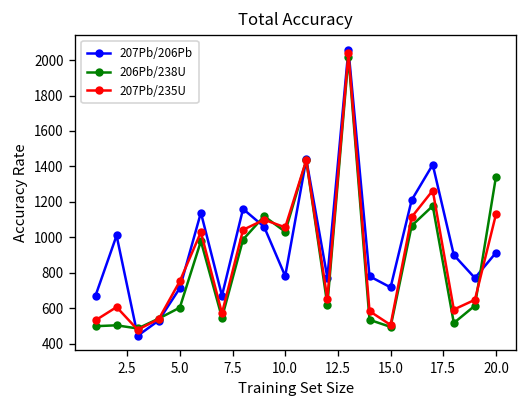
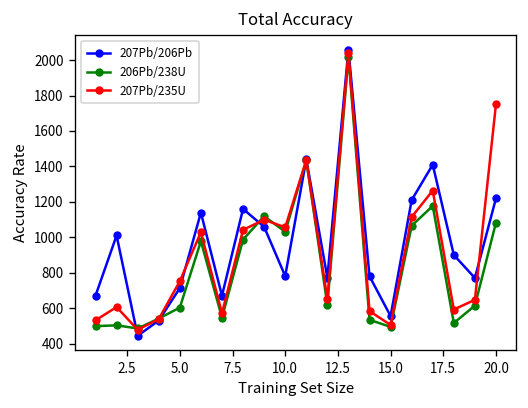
  {
    "207Pb/206Pb": {
      "5.0": 710,
      "10.0": 780,
-     "15.0": 720,
-     "20.0": 910
+     "15.0": 560,
+     "20.0": 1220
    },
    "206Pb/238U": {
      "5.0": 600,
      "10.0": 1030,
-     "20.0": 1340
+     "20.0": 1080
    },
    "207Pb/235U": {
      "5.0": 750,
      "10.0": 1060,
-     "20.0": 1130
+     "20.0": 1750
    }
  }
